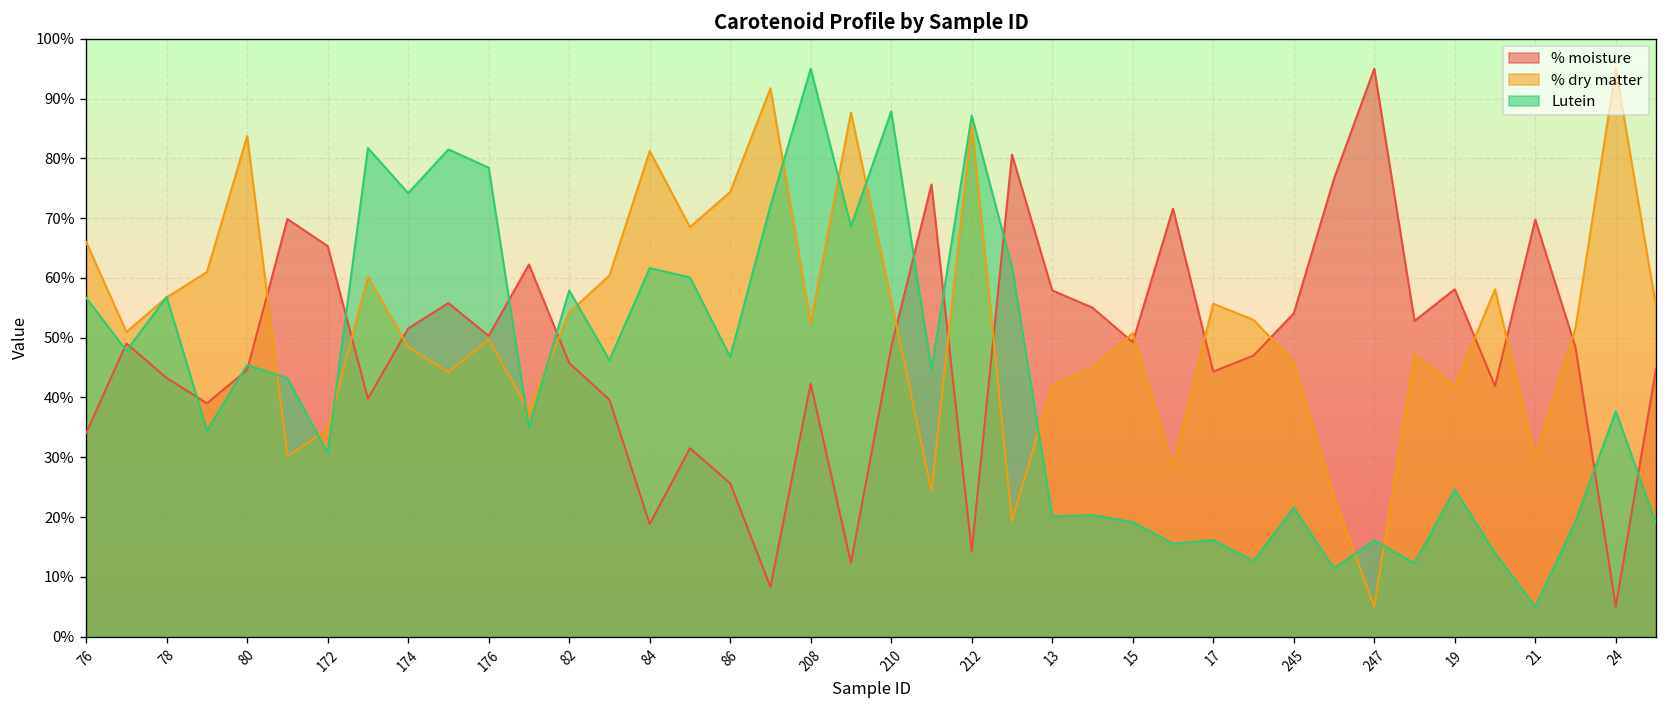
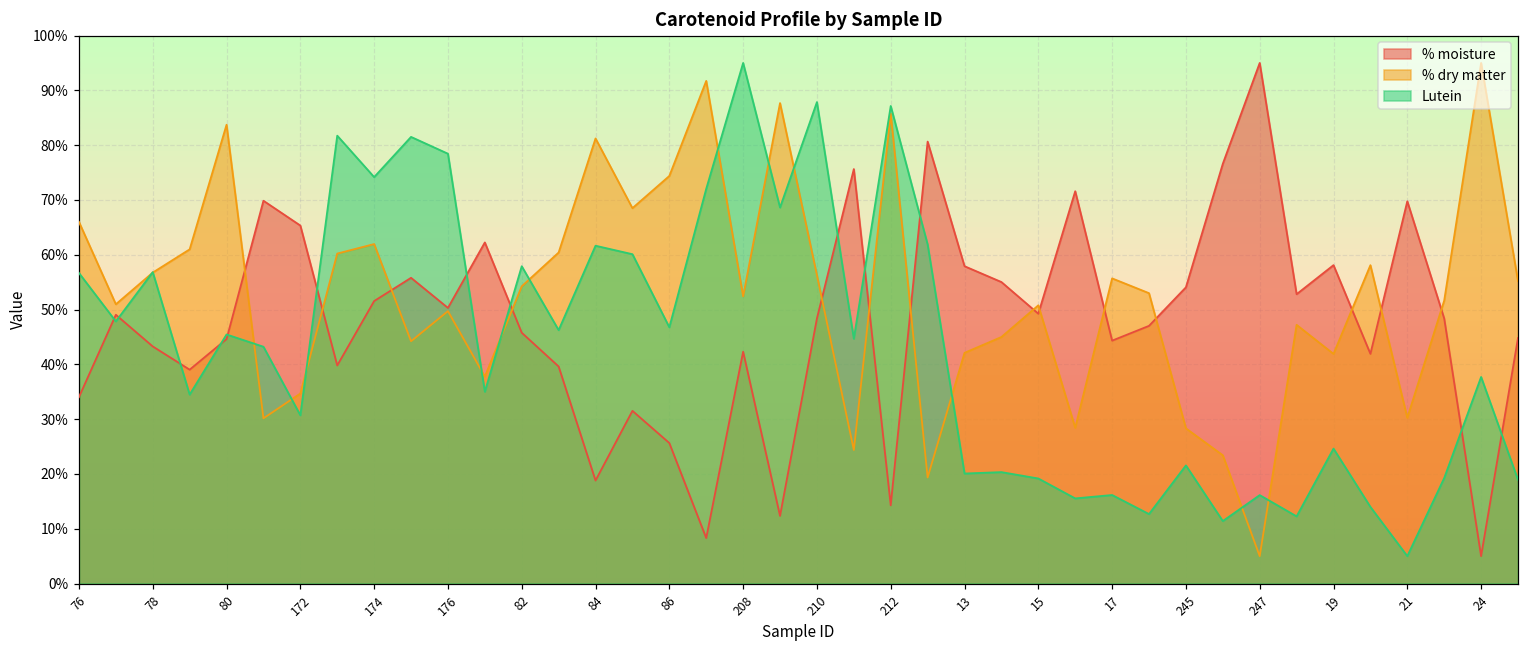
  {
    "% moisture": {
      "76": "34%",
      "78": "43%",
      "80": "45%",
      "172": "65%",
      "174": "52%",
      "176": "50%",
      "82": "46%",
      "84": "19%",
      "86": "26%",
      "208": "42%",
      "210": "48%",
      "212": "14%",
      "245": "54%",
      "247": "95%",
      "24": "5%"
    },
    "% dry matter": {
      "76": "66%",
      "80": "84%",
      "172": "35%",
-     "174": "48%",
+     "174": "62%",
      "176": "50%",
      "82": "54%",
      "84": "81%",
      "86": "74%",
      "208": "52%",
      "210": "56%",
      "212": "86%",
-     "245": "46%",
+     "245": "28%",
      "247": "5%"
    },
    "Lutein": {
      "76": "57%",
      "80": "45%",
      "172": "31%",
      "174": "74%",
      "176": "78%",
      "82": "58%",
      "84": "62%",
      "86": "47%",
      "208": "95%",
      "210": "88%",
      "212": "87%",
      "245": "22%",
      "247": "16%",
      "24": "38%"
    }
  }
